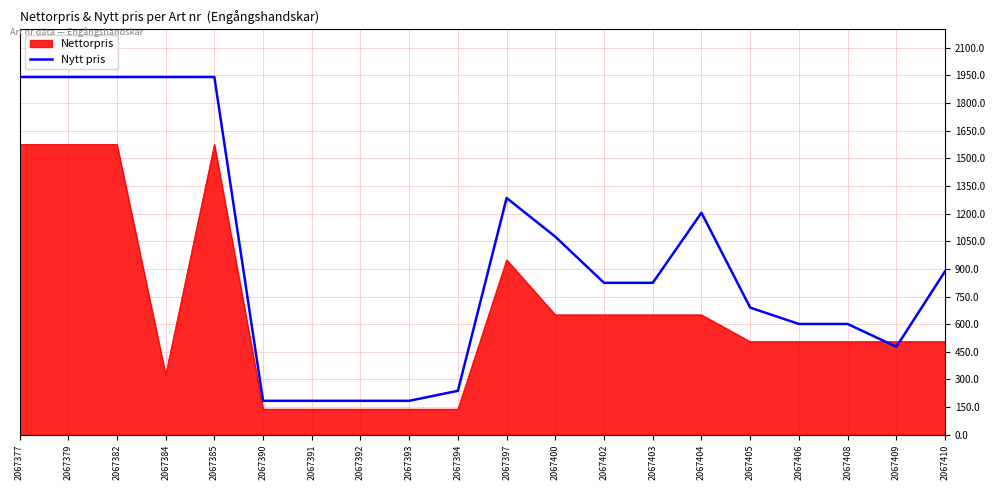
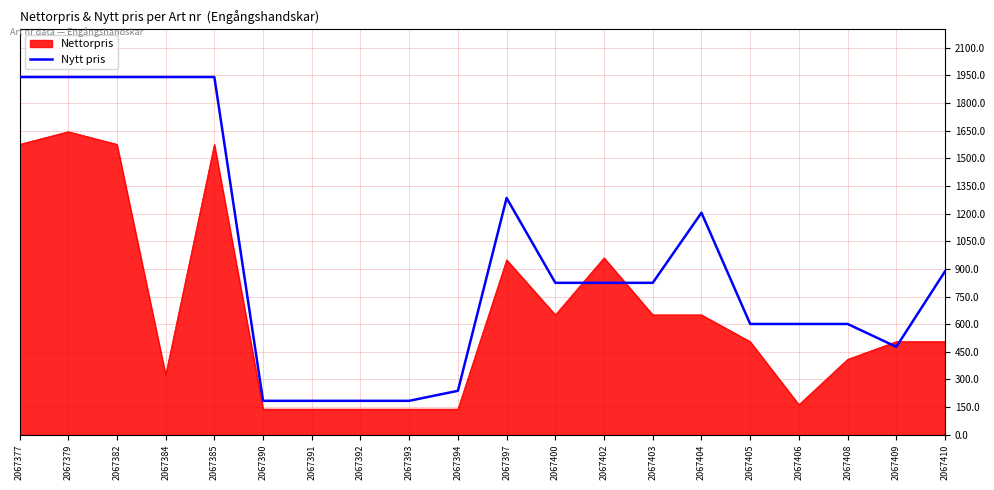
  {
    "Nettorpris": {
      "2067377": 1580,
-     "2067379": 1580,
+     "2067379": 1640,
      "2067382": 1580,
      "2067384": 320,
      "2067385": 1580,
      "2067390": 140,
      "2067391": 140,
      "2067392": 140,
      "2067393": 140,
      "2067394": 140,
      "2067397": 950,
      "2067400": 650,
-     "2067402": 650,
+     "2067402": 960,
      "2067403": 650,
      "2067404": 650,
      "2067405": 510,
-     "2067406": 510,
-     "2067408": 510,
+     "2067406": 160,
+     "2067408": 410,
      "2067409": 510,
      "2067410": 510
    },
    "Nytt pris": {
      "2067377": 1940,
      "2067379": 1940,
      "2067382": 1940,
      "2067384": 1940,
      "2067385": 1940,
      "2067390": 180,
      "2067391": 180,
      "2067392": 180,
      "2067393": 180,
      "2067394": 240,
      "2067397": 1280,
-     "2067400": 1070,
+     "2067400": 820,
      "2067402": 820,
      "2067403": 820,
      "2067404": 1200,
-     "2067405": 690,
+     "2067405": 600,
      "2067406": 600,
      "2067408": 600,
      "2067409": 480,
      "2067410": 890
    }
  }
